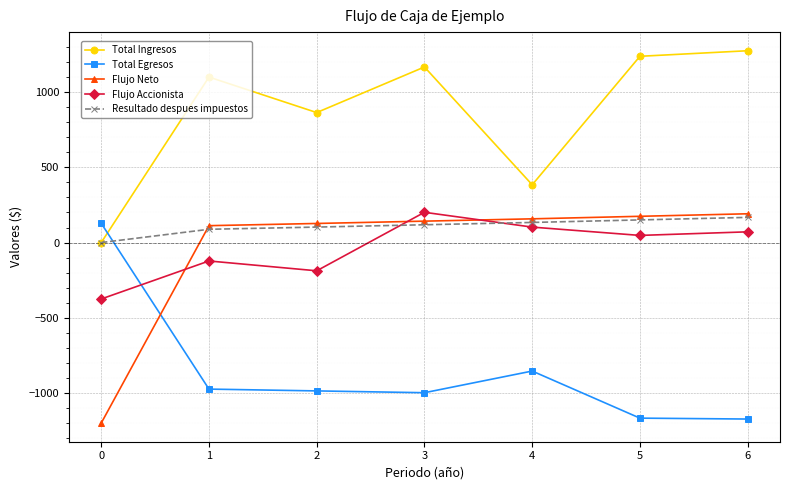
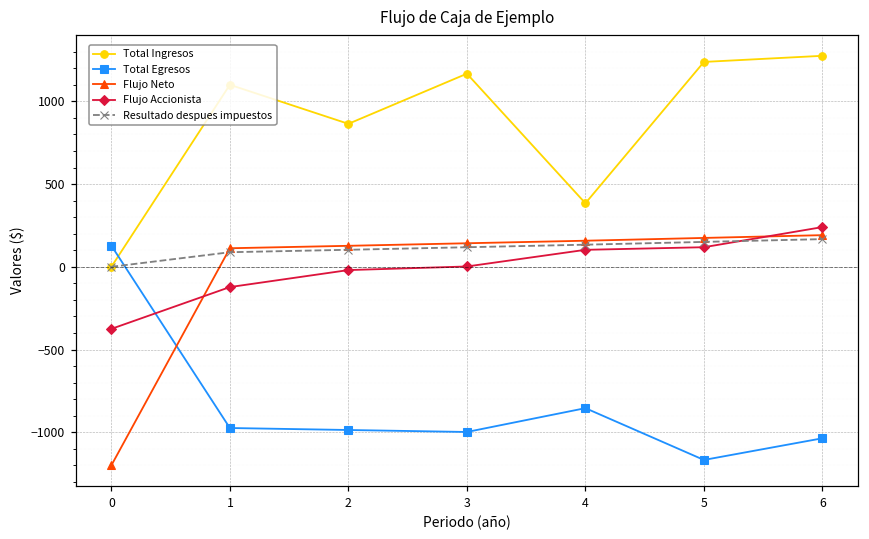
  {
    "Total Ingresos": {
      "2": 860,
      "3": 1170,
      "4": 380,
      "5": 1240,
      "6": 1280
    },
    "Total Egresos": {
      "0": 130,
      "1": -970,
      "2": -990,
      "3": -1000,
      "4": -850,
      "5": -1170,
-     "6": -1170
+     "6": -1040
    },
    "Flujo Neto": {
      "0": -1200,
      "1": 110,
      "2": 130,
      "3": 140,
      "4": 160,
      "5": 170,
      "6": 190
    },
    "Flujo Accionista": {
      "0": -380,
      "1": -120,
-     "2": -190,
-     "3": 200,
+     "2": -20,
+     "3": 0,
      "4": 100,
-     "5": 50,
-     "6": 70
+     "5": 120,
+     "6": 240
    },
    "Resultado despues impuestos": {
      "1": 90,
      "2": 100,
      "3": 120,
      "4": 130,
      "5": 150,
      "6": 170
    }
  }
